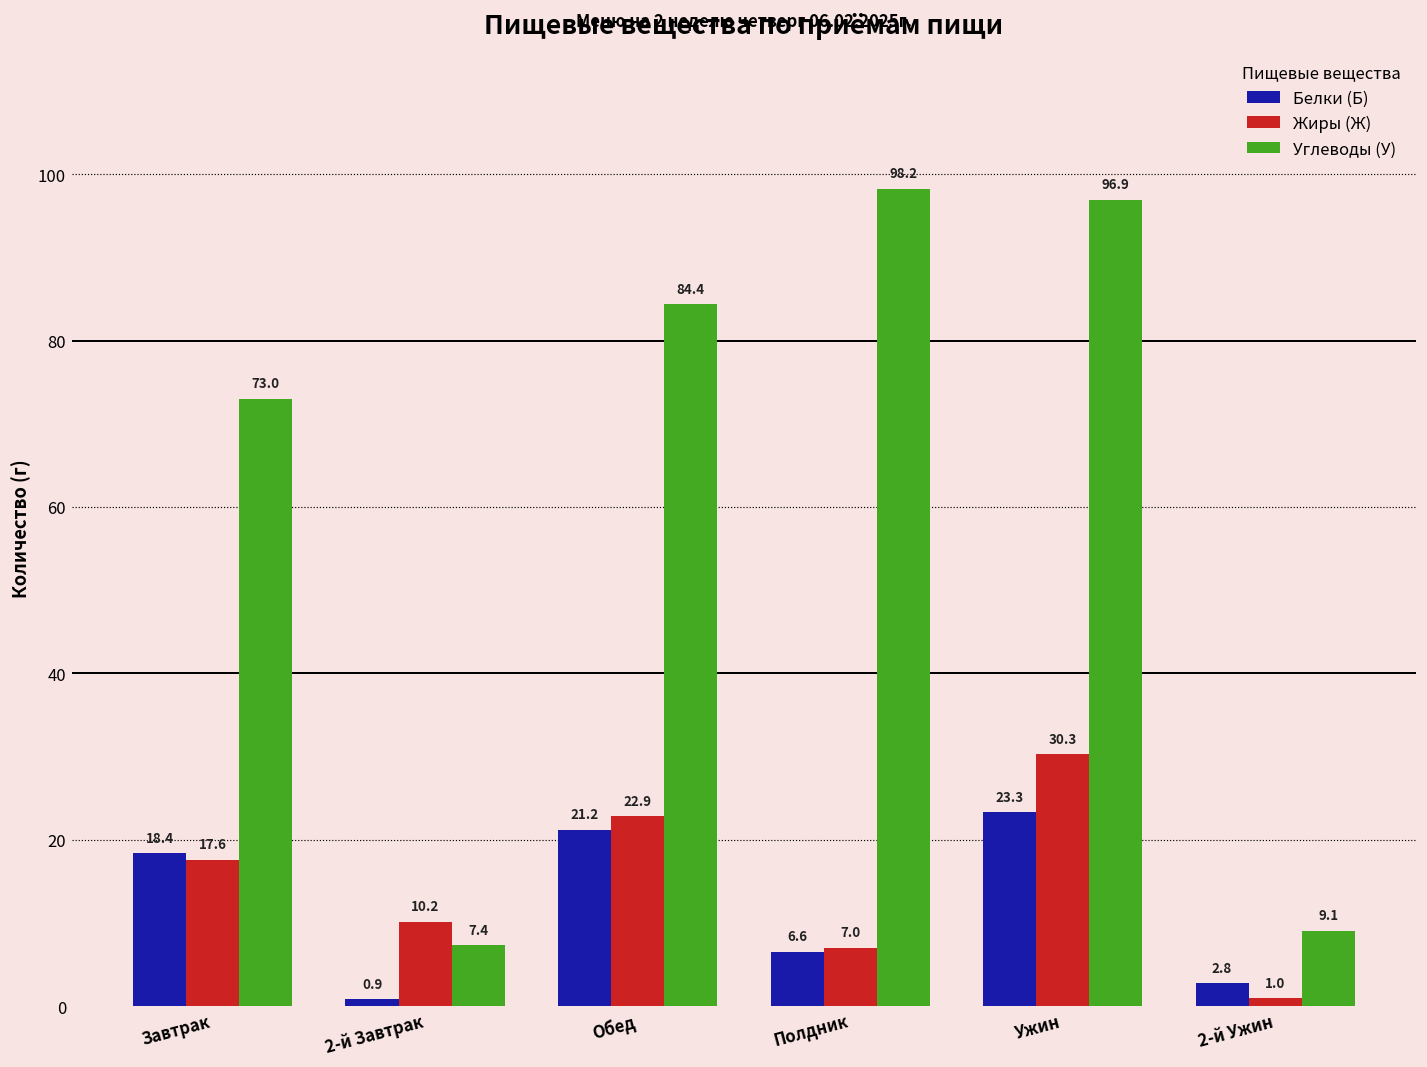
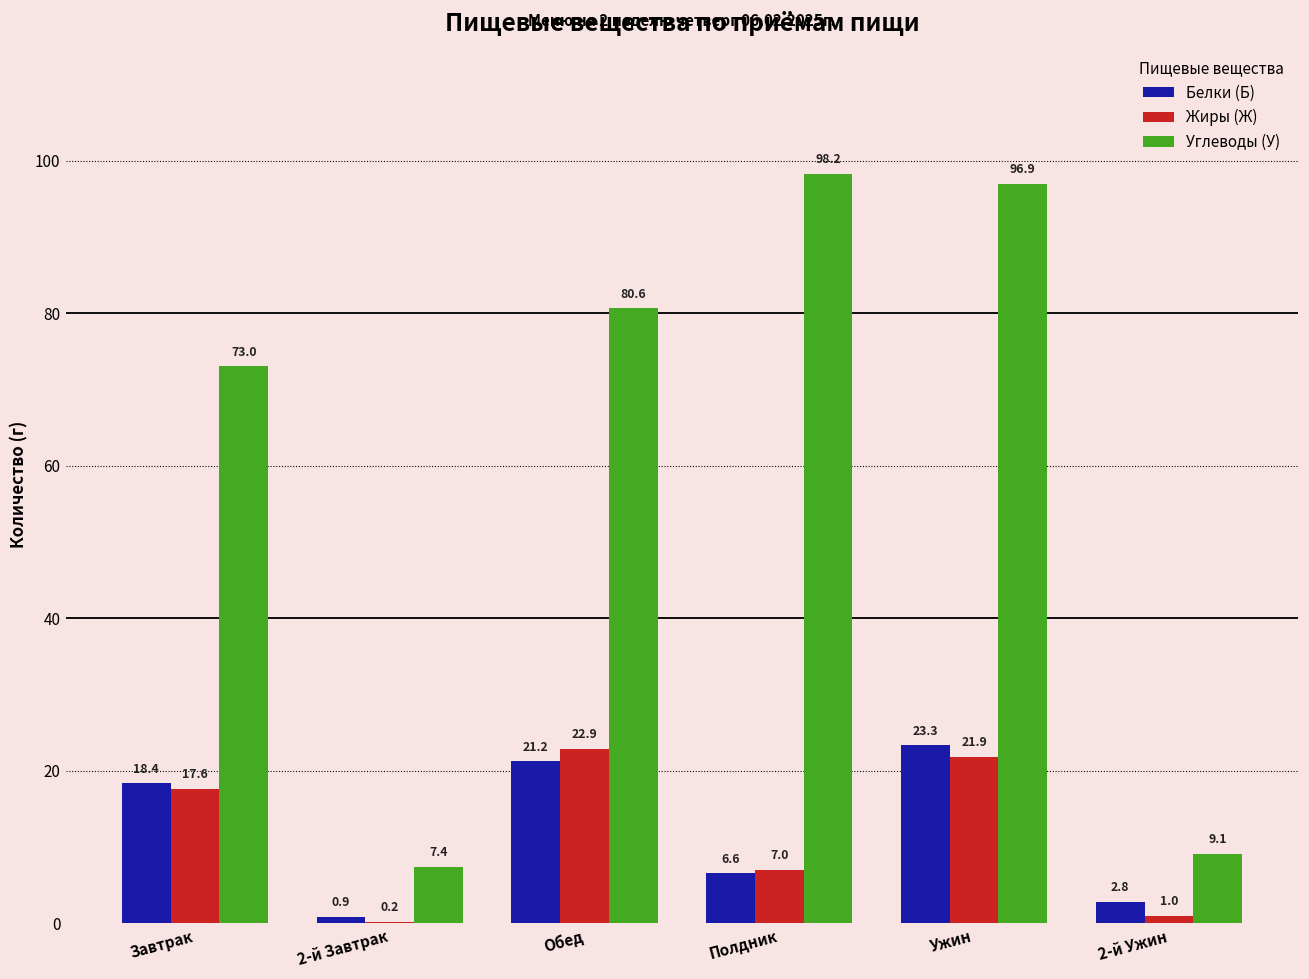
  {
    "Белки (Б)": {
      "Завтрак": 18.4,
      "2-й Завтрак": 0.9,
      "Обед": 21.2,
      "Полдник": 6.6,
      "Ужин": 23.3,
      "2-й Ужин": 2.8
    },
    "Жиры (Ж)": {
      "Завтрак": 17.6,
-     "2-й Завтрак": 10.2,
+     "2-й Завтрак": 0.2,
      "Обед": 22.9,
      "Полдник": 7.0,
-     "Ужин": 30.3,
+     "Ужин": 21.9,
      "2-й Ужин": 1.0
    },
    "Углеводы (У)": {
      "Завтрак": 73.0,
      "2-й Завтрак": 7.4,
-     "Обед": 84.4,
+     "Обед": 80.6,
      "Полдник": 98.2,
      "Ужин": 96.9,
      "2-й Ужин": 9.1
    }
  }
